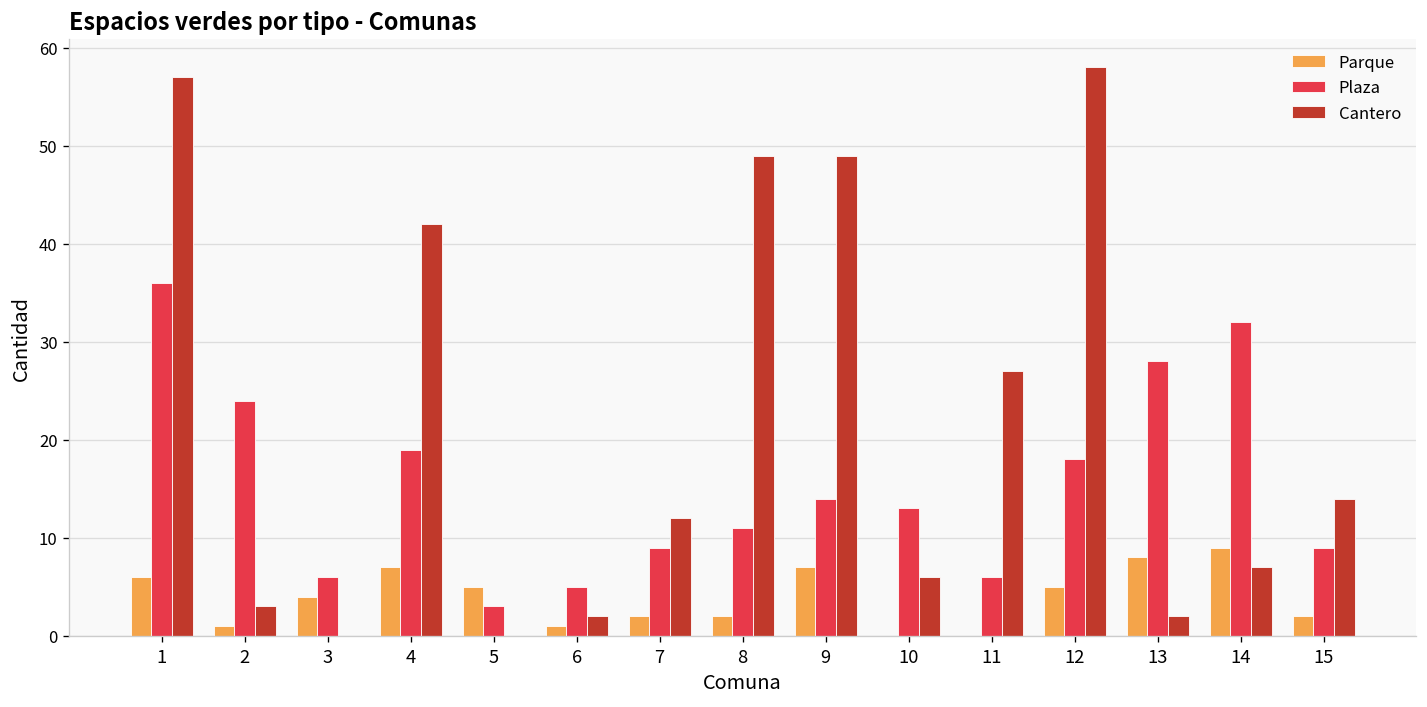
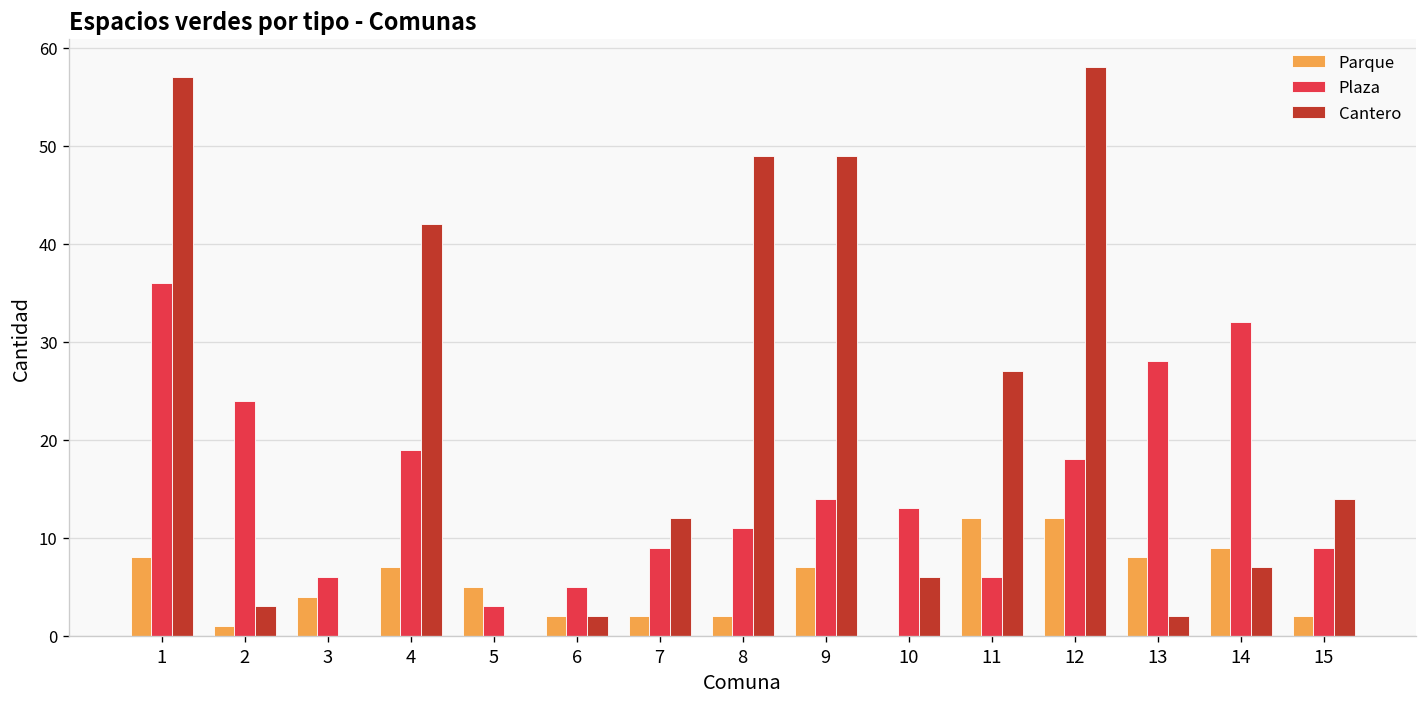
  {
    "Parque": {
-     "1": 6,
+     "1": 8,
      "2": 1,
      "3": 4,
      "4": 7,
      "5": 5,
-     "6": 1,
+     "6": 2,
      "7": 2,
      "8": 2,
      "9": 7,
      "10": 0,
-     "11": 0,
-     "12": 5,
+     "11": 12,
+     "12": 12,
      "13": 8,
      "14": 9,
      "15": 2
    }
  }
